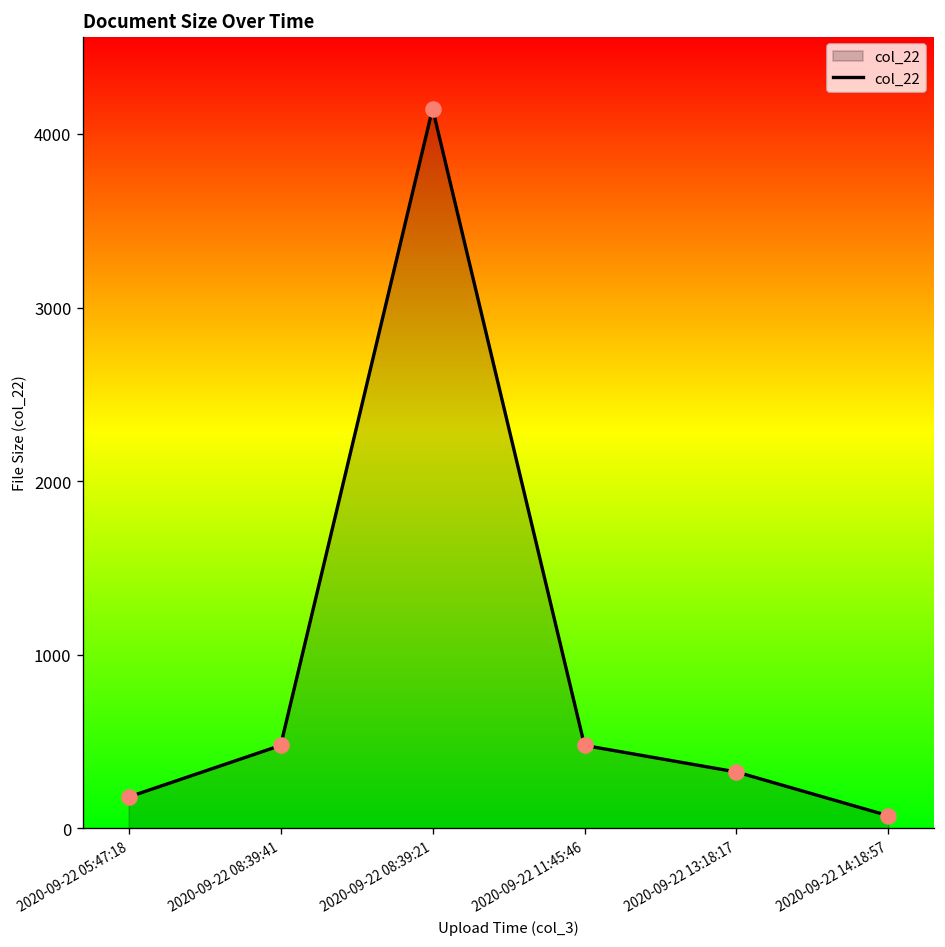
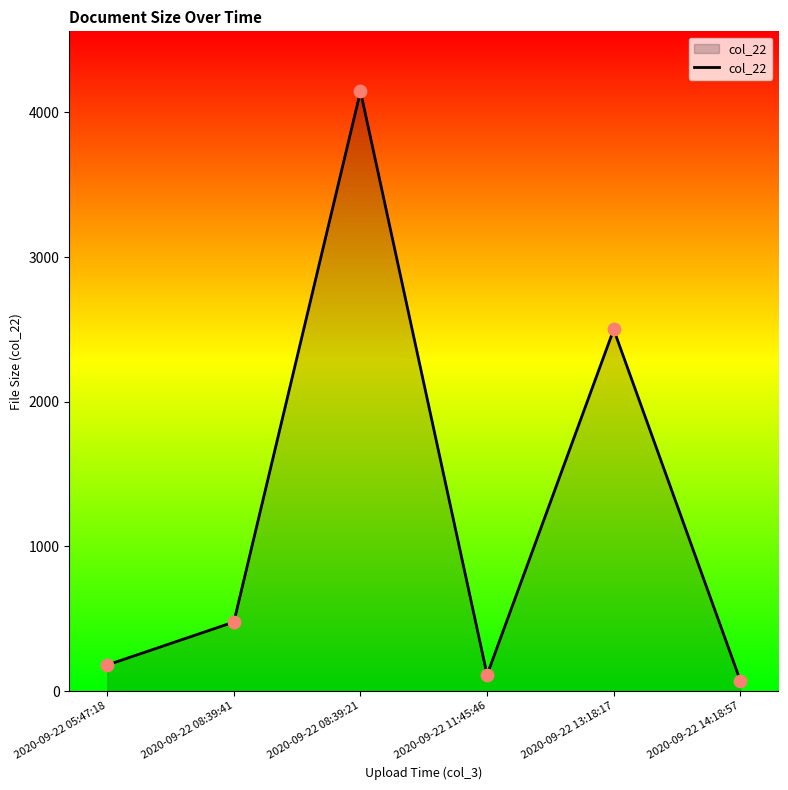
  {
    "2020-09-22 05:47:18": 180,
    "2020-09-22 08:39:41": 480,
    "2020-09-22 08:39:21": 4150,
-   "2020-09-22 11:45:46": 480,
-   "2020-09-22 13:18:17": 330,
+   "2020-09-22 11:45:46": 110,
+   "2020-09-22 13:18:17": 2500,
    "2020-09-22 14:18:57": 70
  }
